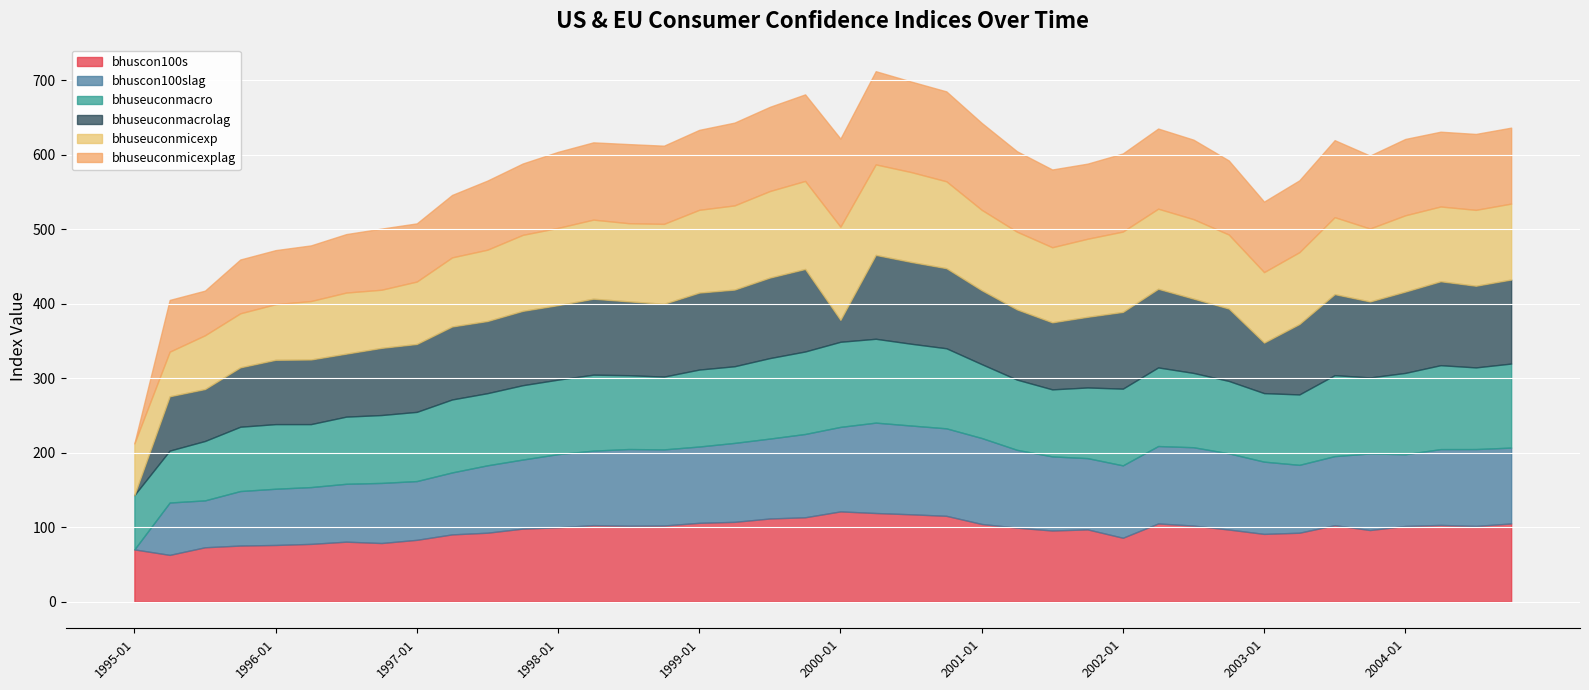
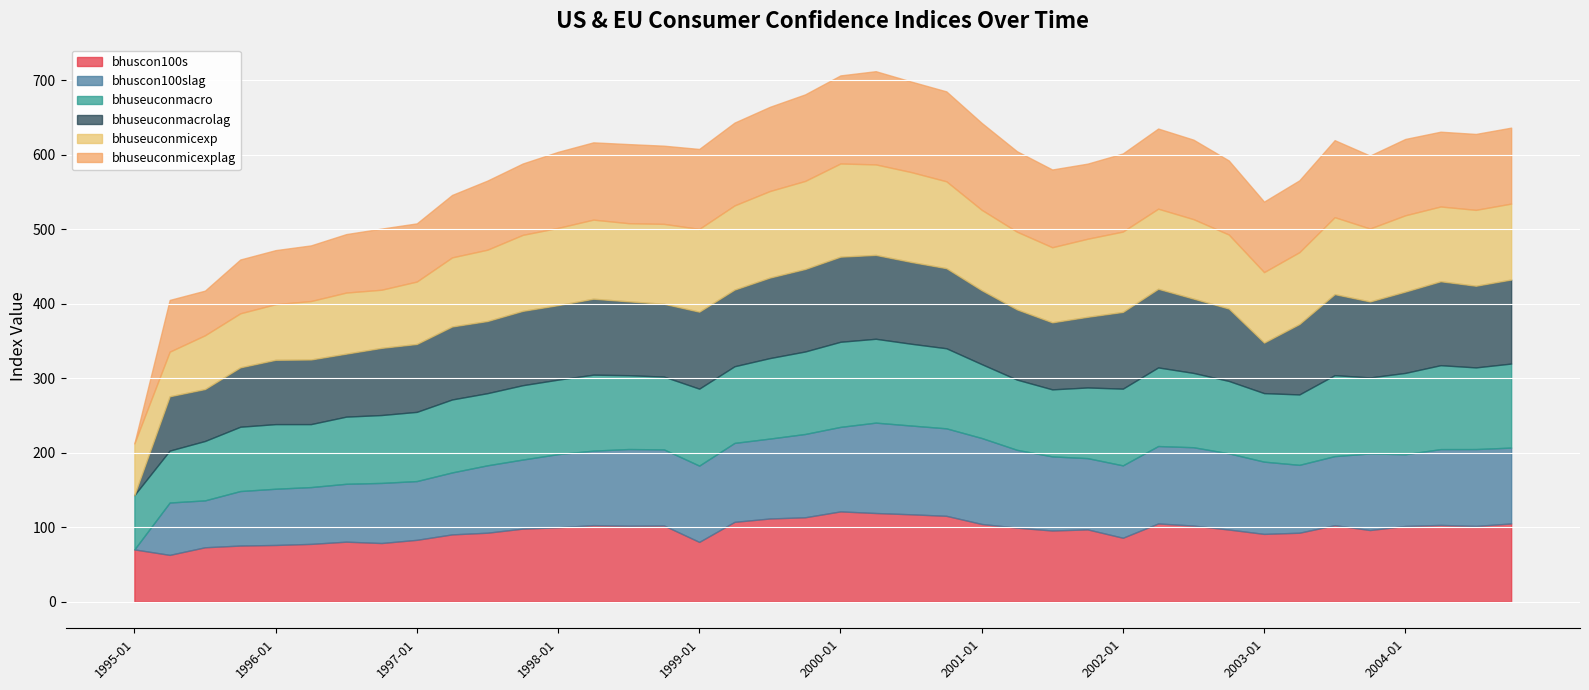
  {
    "bhuscon100s": {
      "1996-01": 80,
      "1997-01": 80,
      "1998-01": 100,
-     "1999-01": 110,
+     "1999-01": 80,
      "2000-01": 120,
      "2001-01": 100,
      "2002-01": 90,
      "2003-01": 90,
      "2004-01": 100
    },
    "bhuseuconmacrolag": {
      "1996-01": 90,
      "1997-01": 90,
      "1998-01": 100,
      "1999-01": 100,
-     "2000-01": 30,
+     "2000-01": 110,
      "2001-01": 100,
      "2002-01": 100,
      "2003-01": 70,
      "2004-01": 110
    }
  }
